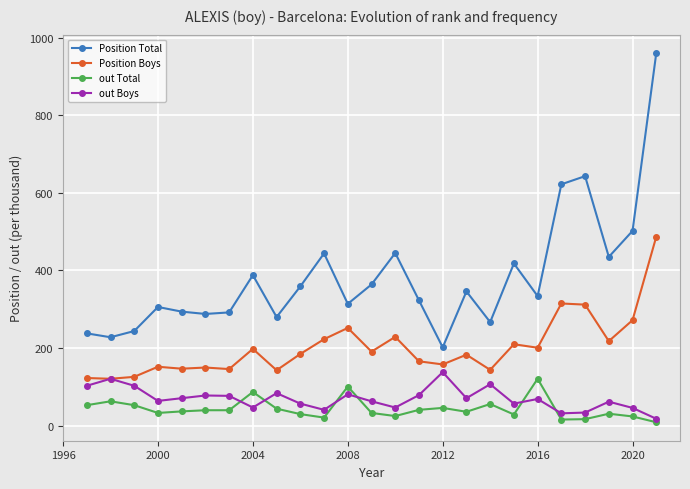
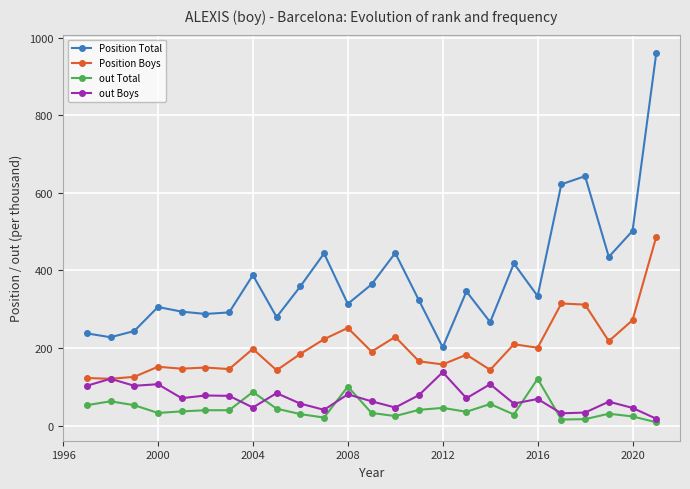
  {
    "Position Total": {
      "2000": 310,
      "2004": 390,
      "2008": 310,
      "2012": 200,
      "2016": 330,
      "2020": 500
    },
    "Position Boys": {
      "2000": 150,
      "2004": 200,
      "2008": 250,
      "2012": 160,
      "2016": 200,
      "2020": 270
    },
    "out Total": {
      "2000": 30,
      "2004": 90,
      "2008": 100,
      "2012": 50,
      "2016": 120,
      "2020": 20
    },
    "out Boys": {
-     "2000": 60,
+     "2000": 110,
      "2004": 50,
      "2008": 80,
      "2012": 140,
      "2016": 70,
      "2020": 50
    }
  }
